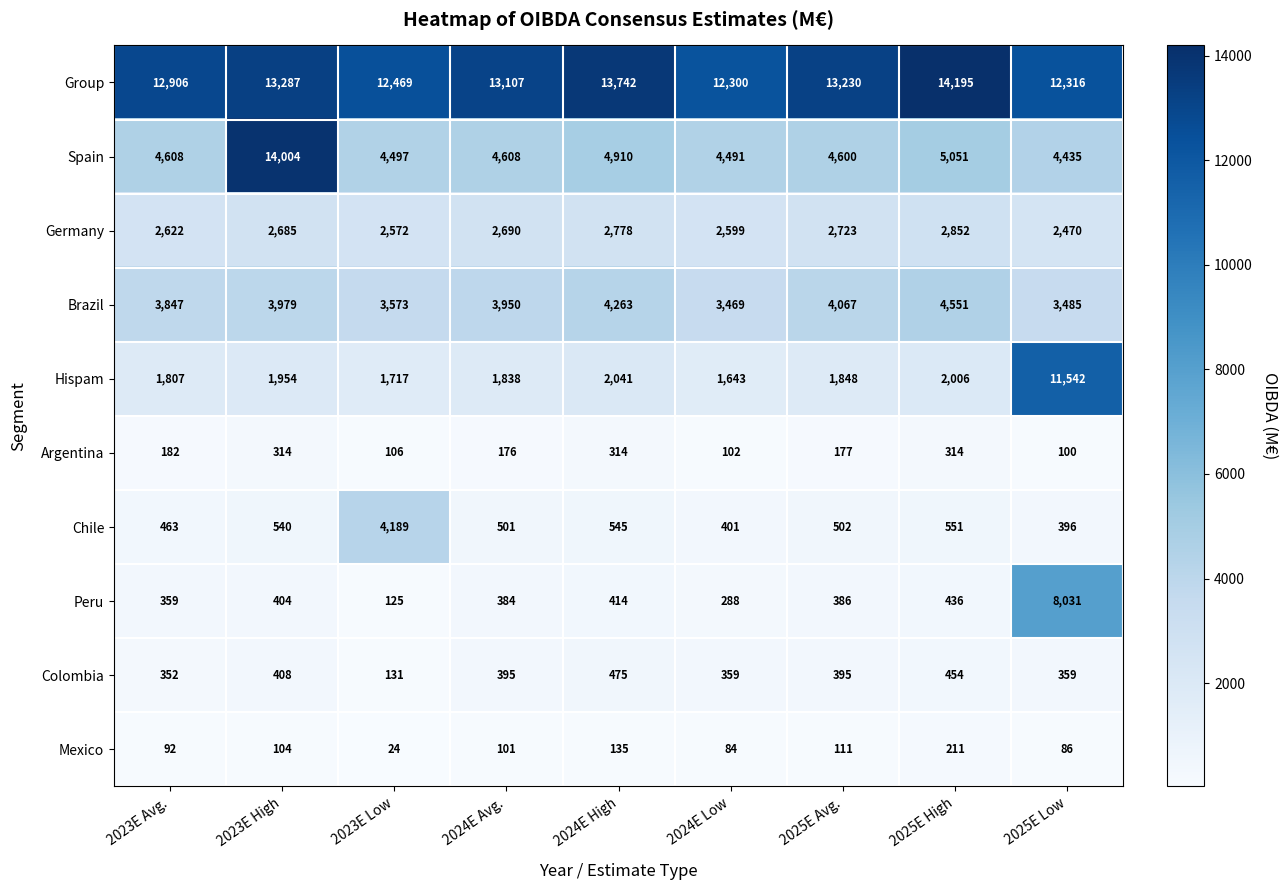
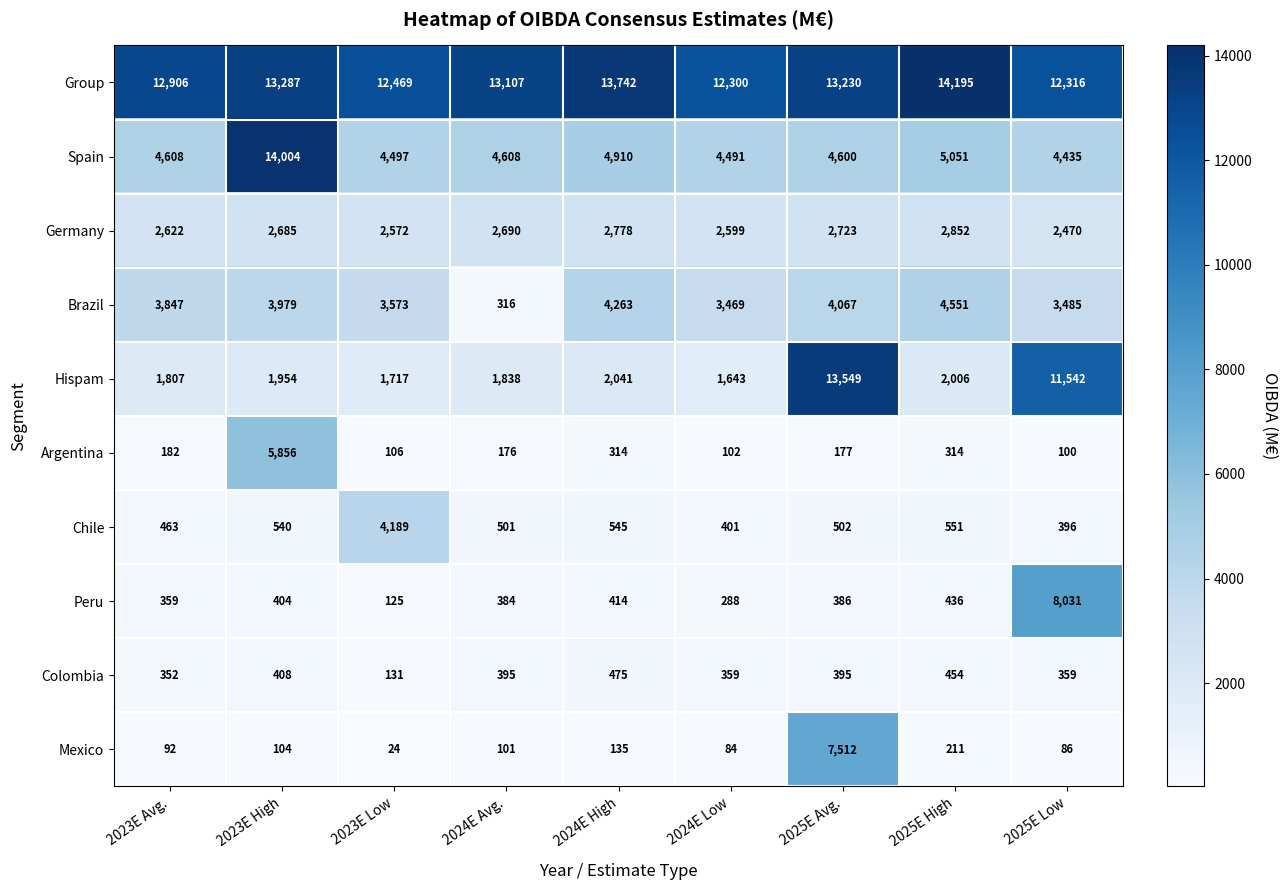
  {
    "Group": {
      "2023E Avg.": "12,906",
      "2023E High": "13,287",
      "2023E Low": "12,469",
      "2024E Avg.": "13,107",
      "2024E High": "13,742",
      "2024E Low": "12,300",
      "2025E Avg.": "13,230",
      "2025E High": "14,195",
      "2025E Low": "12,316"
    },
    "Spain": {
      "2023E Avg.": "4,608",
      "2023E High": "14,004",
      "2023E Low": "4,497",
      "2024E Avg.": "4,608",
      "2024E High": "4,910",
      "2024E Low": "4,491",
      "2025E Avg.": "4,600",
      "2025E High": "5,051",
      "2025E Low": "4,435"
    },
    "Germany": {
      "2023E Avg.": "2,622",
      "2023E High": "2,685",
      "2023E Low": "2,572",
      "2024E Avg.": "2,690",
      "2024E High": "2,778",
      "2024E Low": "2,599",
      "2025E Avg.": "2,723",
      "2025E High": "2,852",
      "2025E Low": "2,470"
    },
    "Brazil": {
      "2023E Avg.": "3,847",
      "2023E High": "3,979",
      "2023E Low": "3,573",
-     "2024E Avg.": "3,950",
+     "2024E Avg.": "316",
      "2024E High": "4,263",
      "2024E Low": "3,469",
      "2025E Avg.": "4,067",
      "2025E High": "4,551",
      "2025E Low": "3,485"
    },
    "Hispam": {
      "2023E Avg.": "1,807",
      "2023E High": "1,954",
      "2023E Low": "1,717",
      "2024E Avg.": "1,838",
      "2024E High": "2,041",
      "2024E Low": "1,643",
-     "2025E Avg.": "1,848",
+     "2025E Avg.": "13,549",
      "2025E High": "2,006",
      "2025E Low": "11,542"
    },
    "Argentina": {
      "2023E Avg.": "182",
-     "2023E High": "314",
+     "2023E High": "5,856",
      "2023E Low": "106",
      "2024E Avg.": "176",
      "2024E High": "314",
      "2024E Low": "102",
      "2025E Avg.": "177",
      "2025E High": "314",
      "2025E Low": "100"
    },
    "Chile": {
      "2023E Avg.": "463",
      "2023E High": "540",
      "2023E Low": "4,189",
      "2024E Avg.": "501",
      "2024E High": "545",
      "2024E Low": "401",
      "2025E Avg.": "502",
      "2025E High": "551",
      "2025E Low": "396"
    },
    "Peru": {
      "2023E Avg.": "359",
      "2023E High": "404",
      "2023E Low": "125",
      "2024E Avg.": "384",
      "2024E High": "414",
      "2024E Low": "288",
      "2025E Avg.": "386",
      "2025E High": "436",
      "2025E Low": "8,031"
    },
    "Colombia": {
      "2023E Avg.": "352",
      "2023E High": "408",
      "2023E Low": "131",
      "2024E Avg.": "395",
      "2024E High": "475",
      "2024E Low": "359",
      "2025E Avg.": "395",
      "2025E High": "454",
      "2025E Low": "359"
    },
    "Mexico": {
      "2023E Avg.": "92",
      "2023E High": "104",
      "2023E Low": "24",
      "2024E Avg.": "101",
      "2024E High": "135",
      "2024E Low": "84",
-     "2025E Avg.": "111",
+     "2025E Avg.": "7,512",
      "2025E High": "211",
      "2025E Low": "86"
    }
  }
